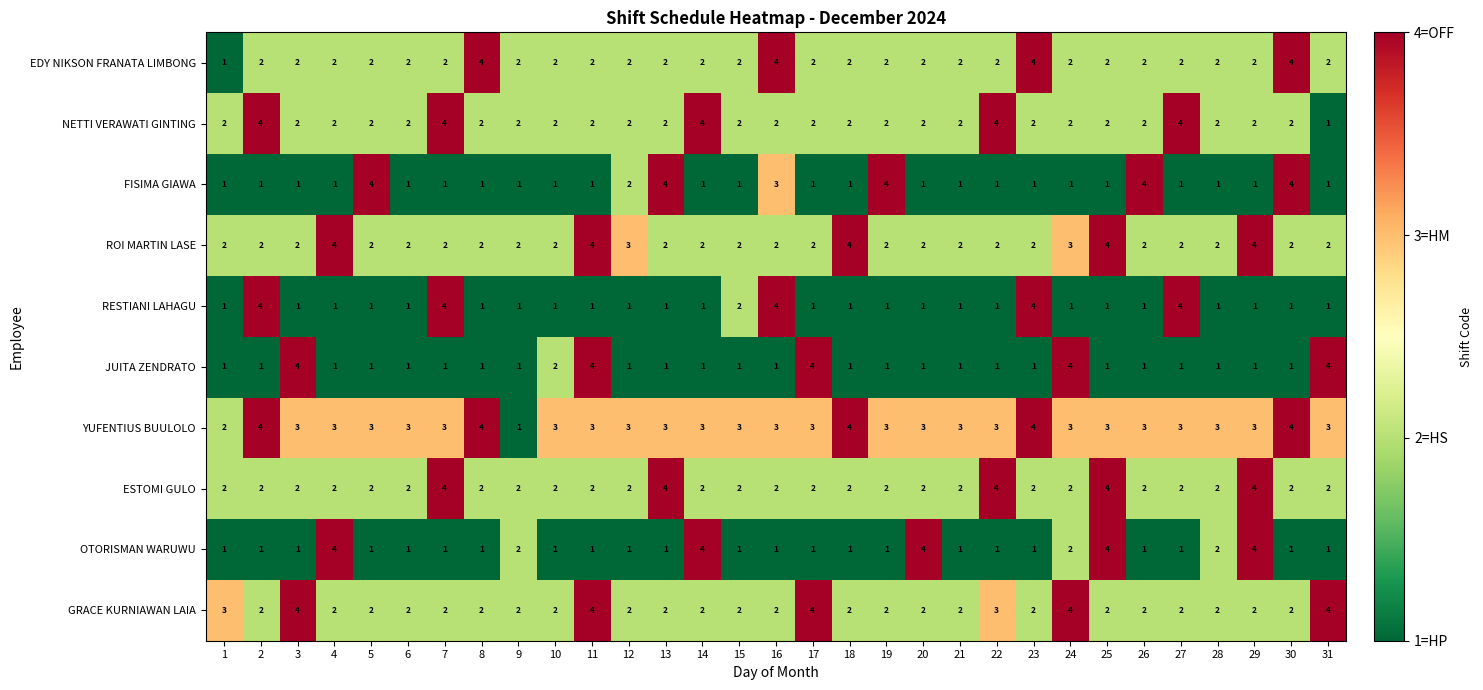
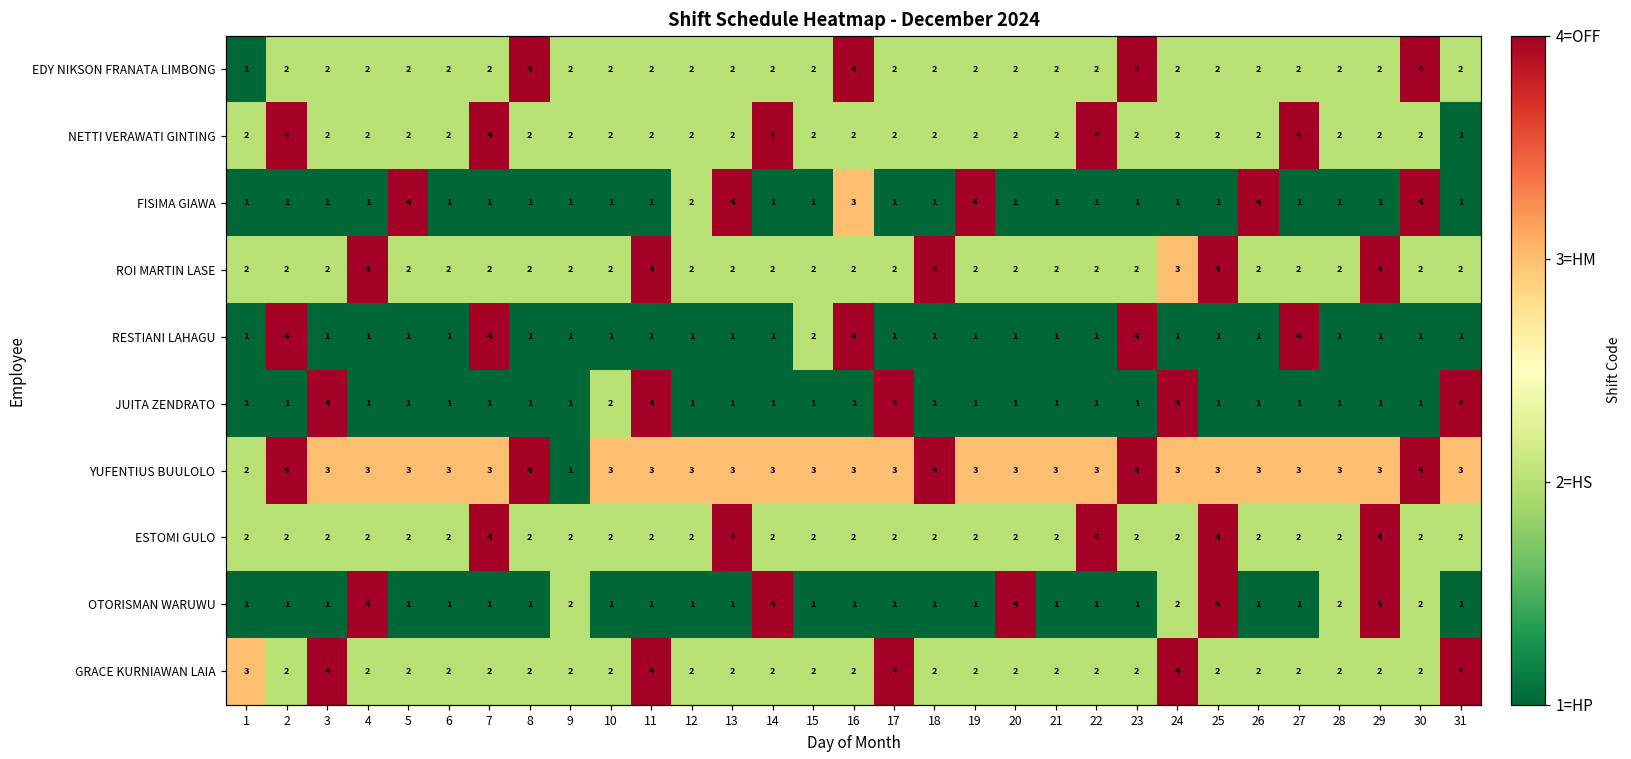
  {
    "ROI MARTIN LASE": {
      "1": 2,
      "2": 2,
      "3": 2,
      "4": 4,
      "5": 2,
      "6": 2,
      "7": 2,
      "8": 2,
      "9": 2,
      "10": 2,
      "11": 4,
-     "12": 3,
+     "12": 2,
      "13": 2,
      "14": 2,
      "15": 2,
      "16": 2,
      "17": 2,
      "18": 4,
      "19": 2,
      "20": 2,
      "21": 2,
      "22": 2,
      "23": 2,
      "24": 3,
      "25": 4,
      "26": 2,
      "27": 2,
      "28": 2,
      "29": 4,
      "30": 2,
      "31": 2
    },
    "OTORISMAN WARUWU": {
      "1": 1,
      "2": 1,
      "3": 1,
      "4": 4,
      "5": 1,
      "6": 1,
      "7": 1,
      "8": 1,
      "9": 2,
      "10": 1,
      "11": 1,
      "12": 1,
      "13": 1,
      "14": 4,
      "15": 1,
      "16": 1,
      "17": 1,
      "18": 1,
      "19": 1,
      "20": 4,
      "21": 1,
      "22": 1,
      "23": 1,
      "24": 2,
      "25": 4,
      "26": 1,
      "27": 1,
      "28": 2,
      "29": 4,
-     "30": 1,
+     "30": 2,
      "31": 1
    },
    "GRACE KURNIAWAN LAIA": {
      "1": 3,
      "2": 2,
      "3": 4,
      "4": 2,
      "5": 2,
      "6": 2,
      "7": 2,
      "8": 2,
      "9": 2,
      "10": 2,
      "11": 4,
      "12": 2,
      "13": 2,
      "14": 2,
      "15": 2,
      "16": 2,
      "17": 4,
      "18": 2,
      "19": 2,
      "20": 2,
      "21": 2,
-     "22": 3,
+     "22": 2,
      "23": 2,
      "24": 4,
      "25": 2,
      "26": 2,
      "27": 2,
      "28": 2,
      "29": 2,
      "30": 2,
      "31": 4
    }
  }
